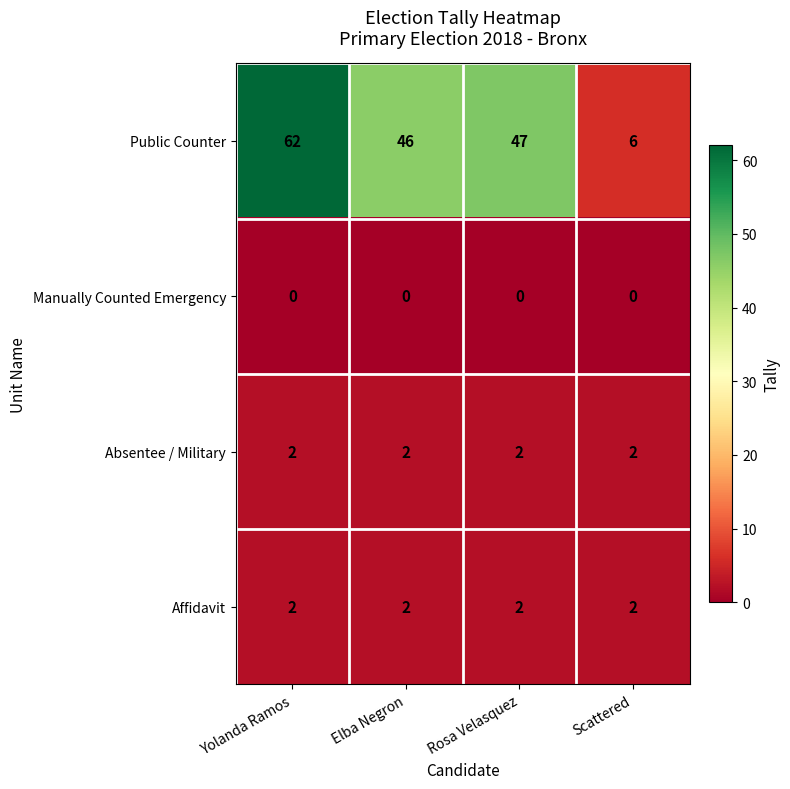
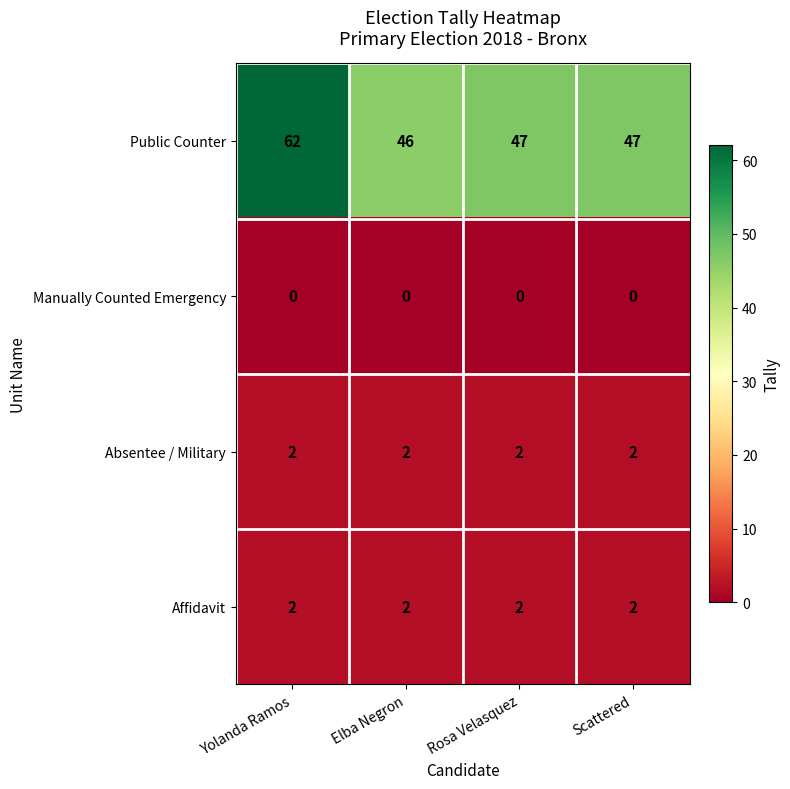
  {
    "Public Counter": {
      "Yolanda Ramos": 62,
      "Elba Negron": 46,
      "Rosa Velasquez": 47,
-     "Scattered": 6
+     "Scattered": 47
    },
    "Manually Counted Emergency": {
      "Yolanda Ramos": 0,
      "Elba Negron": 0,
      "Rosa Velasquez": 0,
      "Scattered": 0
    },
    "Absentee / Military": {
      "Yolanda Ramos": 2,
      "Elba Negron": 2,
      "Rosa Velasquez": 2,
      "Scattered": 2
    },
    "Affidavit": {
      "Yolanda Ramos": 2,
      "Elba Negron": 2,
      "Rosa Velasquez": 2,
      "Scattered": 2
    }
  }
